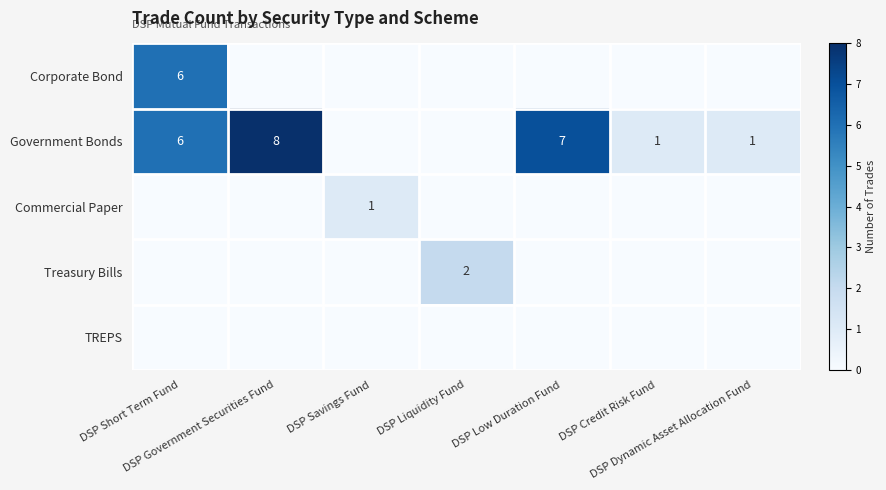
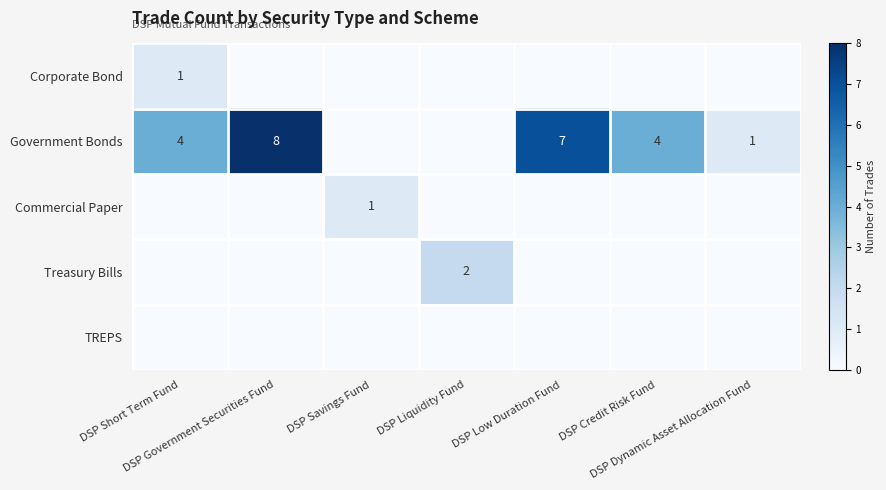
  {
    "Corporate Bond": {
-     "DSP Short Term Fund": 6
+     "DSP Short Term Fund": 1
    },
    "Government Bonds": {
-     "DSP Short Term Fund": 6,
+     "DSP Short Term Fund": 4,
      "DSP Government Securities Fund": 8,
      "DSP Low Duration Fund": 7,
-     "DSP Credit Risk Fund": 1,
+     "DSP Credit Risk Fund": 4,
      "DSP Dynamic Asset Allocation Fund": 1
    },
    "Commercial Paper": {
      "DSP Savings Fund": 1
    },
    "Treasury Bills": {
      "DSP Liquidity Fund": 2
    }
  }
